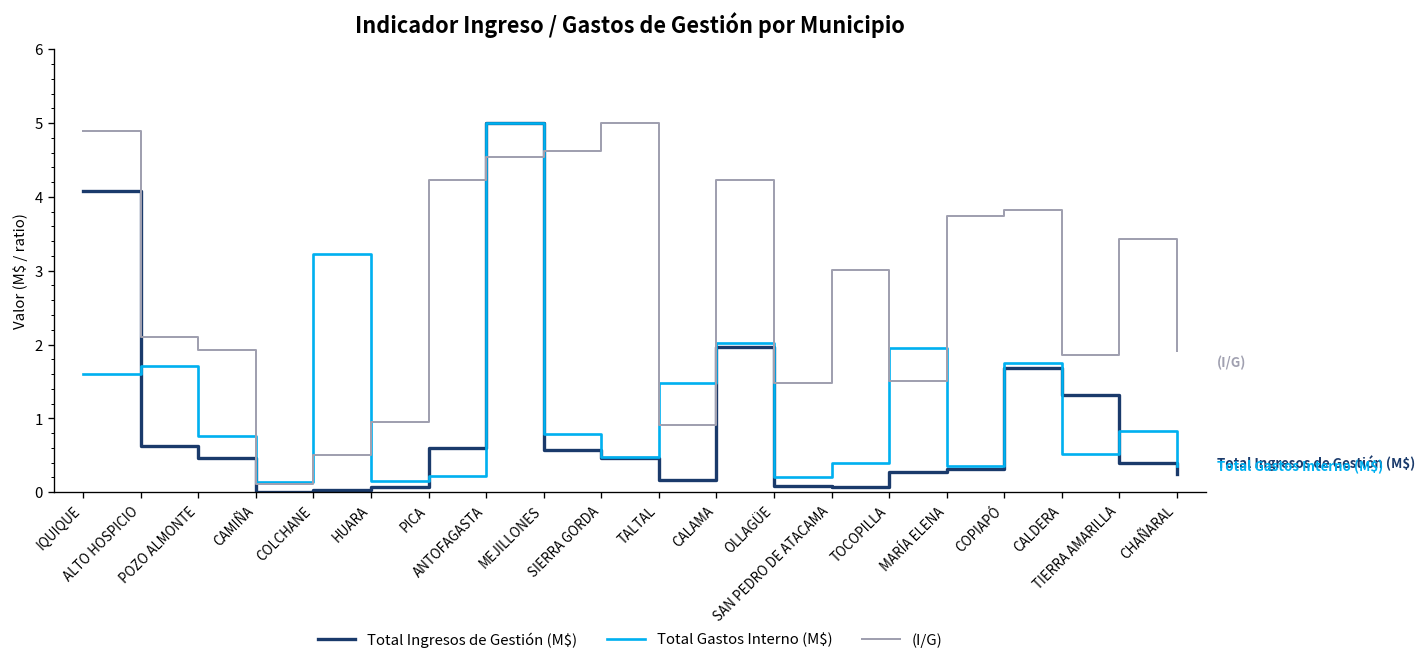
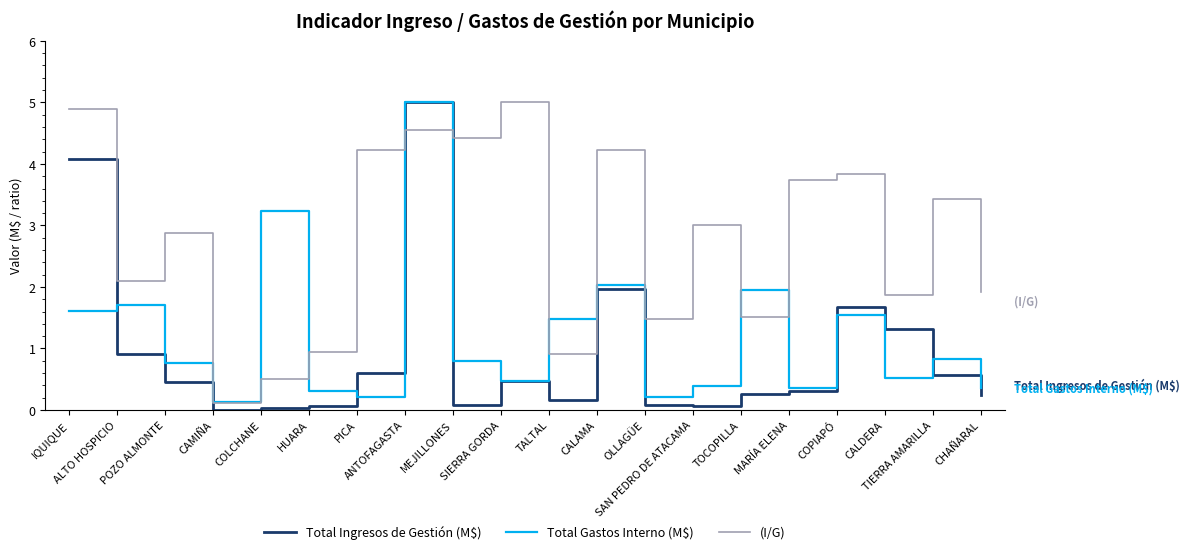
  {
    "Total Ingresos de Gestión (M$)": {
      "IQUIQUE": 4.1,
-     "ALTO HOSPICIO": 0.6,
+     "ALTO HOSPICIO": 0.9,
      "POZO ALMONTE": 0.5,
      "CAMIÑA": 0.0,
      "COLCHANE": 0.0,
      "HUARA": 0.1,
      "PICA": 0.6,
-     "MEJILLONES": 0.6,
+     "MEJILLONES": 0.1,
      "TALTAL": 0.2,
      "CALAMA": 2.0,
      "OLLAGÜE": 0.1,
      "SAN PEDRO DE ATACAMA": 0.1,
      "TOCOPILLA": 0.3,
      "MARÍA ELENA": 0.3,
      "COPIAPÓ": 1.7,
      "CALDERA": 1.3,
-     "TIERRA AMARILLA": 0.4,
+     "TIERRA AMARILLA": 0.6,
      "CHAÑARAL": 0.3
    },
    "Total Gastos Interno (M$)": {
      "IQUIQUE": 1.6,
      "ALTO HOSPICIO": 1.7,
      "POZO ALMONTE": 0.8,
      "COLCHANE": 3.2,
-     "HUARA": 0.2,
+     "HUARA": 0.3,
      "PICA": 0.2,
      "MEJILLONES": 0.8,
      "TALTAL": 1.5,
      "CALAMA": 2.0,
      "OLLAGÜE": 0.2,
      "SAN PEDRO DE ATACAMA": 0.4,
      "TOCOPILLA": 1.9,
      "MARÍA ELENA": 0.4,
-     "COPIAPÓ": 1.8,
+     "COPIAPÓ": 1.5,
      "CALDERA": 0.5,
      "TIERRA AMARILLA": 0.8,
      "CHAÑARAL": 0.4
    },
    "(I/G)": {
      "IQUIQUE": 4.9,
      "ALTO HOSPICIO": 2.1,
-     "POZO ALMONTE": 1.9,
+     "POZO ALMONTE": 2.9,
      "COLCHANE": 0.5,
      "HUARA": 0.9,
      "PICA": 4.2,
      "ANTOFAGASTA": 4.5,
-     "MEJILLONES": 4.6,
+     "MEJILLONES": 4.4,
      "SIERRA GORDA": 5.0,
      "TALTAL": 0.9,
      "CALAMA": 4.2,
      "OLLAGÜE": 1.5,
      "SAN PEDRO DE ATACAMA": 3.0,
      "TOCOPILLA": 1.5,
      "MARÍA ELENA": 3.7,
      "COPIAPÓ": 3.8,
      "CALDERA": 1.9,
      "TIERRA AMARILLA": 3.4,
      "CHAÑARAL": 1.9
    }
  }
